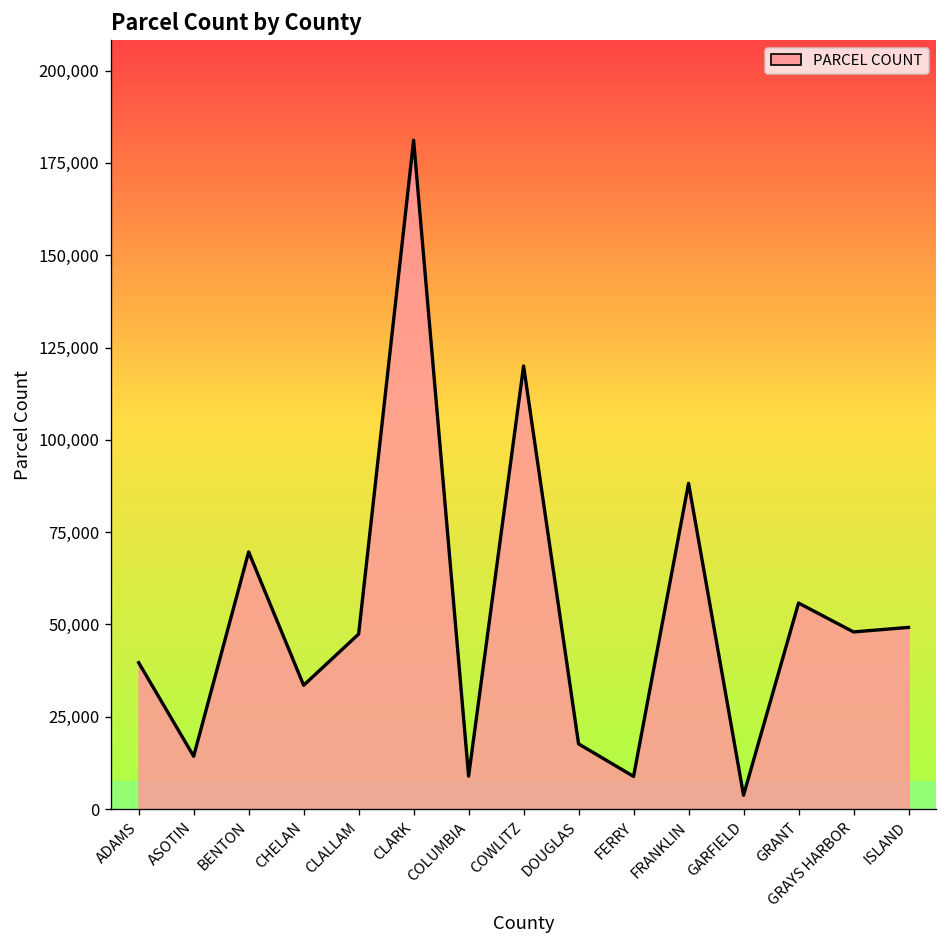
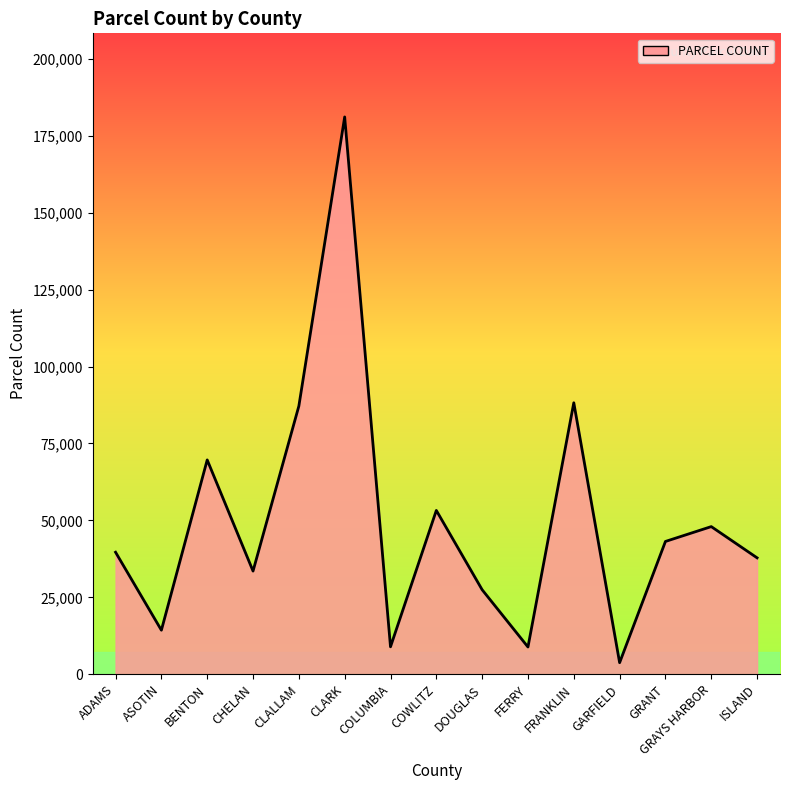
  {
    "ADAMS": "40,000",
    "ASOTIN": "14,000",
    "BENTON": "70,000",
    "CHELAN": "34,000",
-   "CLALLAM": "47,000",
+   "CLALLAM": "87,000",
    "CLARK": "181,000",
    "COLUMBIA": "9,000",
-   "COWLITZ": "120,000",
-   "DOUGLAS": "18,000",
+   "COWLITZ": "53,000",
+   "DOUGLAS": "27,000",
    "FERRY": "9,000",
    "FRANKLIN": "88,000",
-   "GRANT": "56,000",
+   "GRANT": "43,000",
    "GRAYS HARBOR": "48,000",
-   "ISLAND": "49,000"
+   "ISLAND": "38,000"
  }
